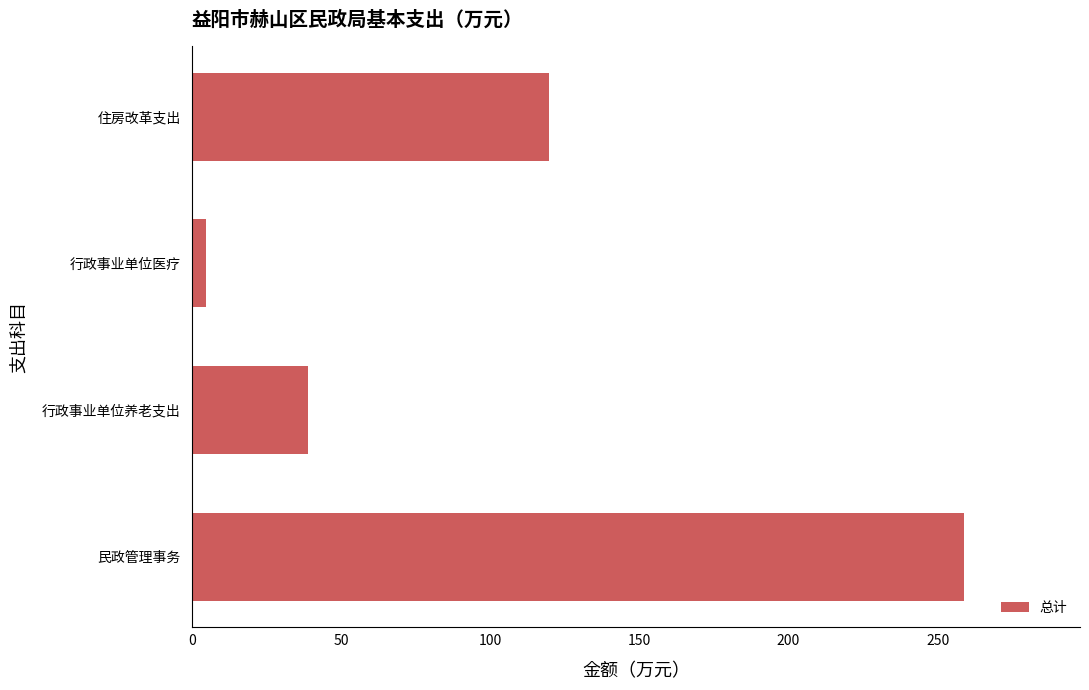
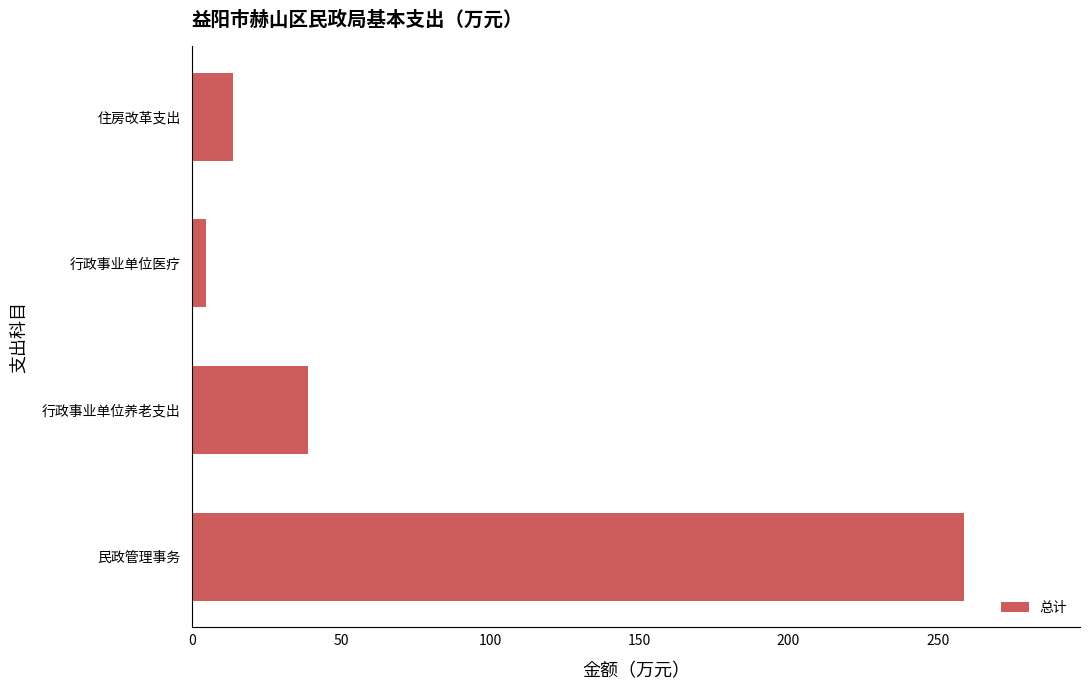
  {
-   "住房改革支出": 120,
+   "住房改革支出": 14,
    "行政事业单位医疗": 5,
    "行政事业单位养老支出": 39,
    "民政管理事务": 259
  }
